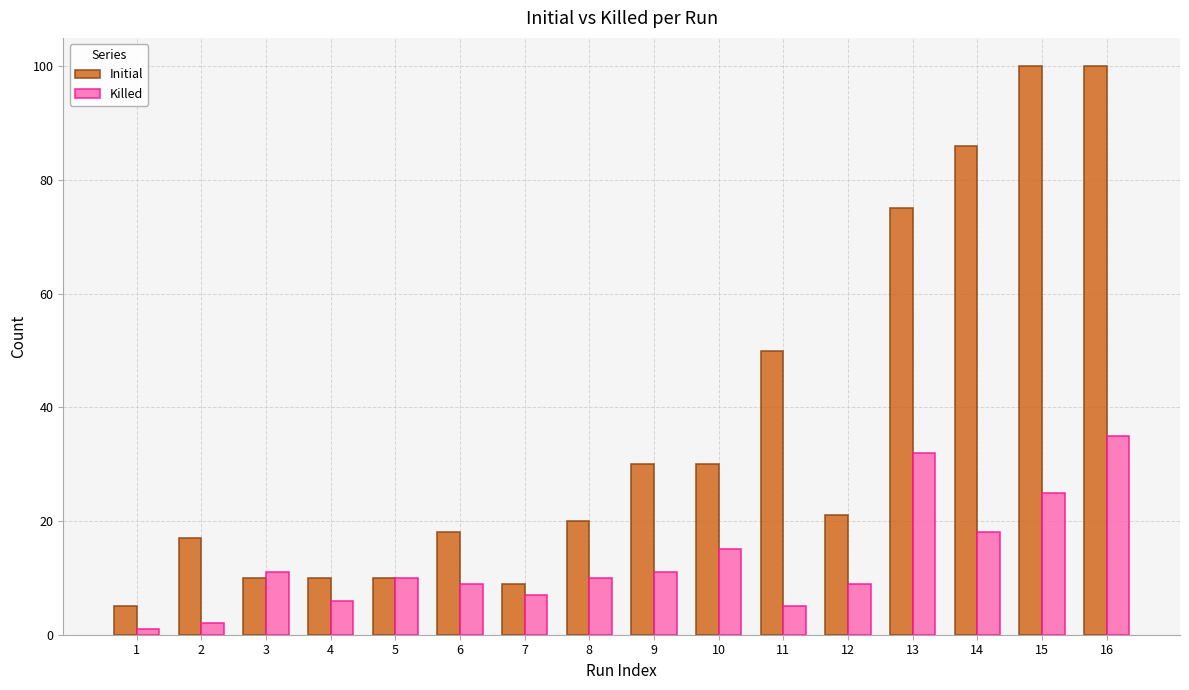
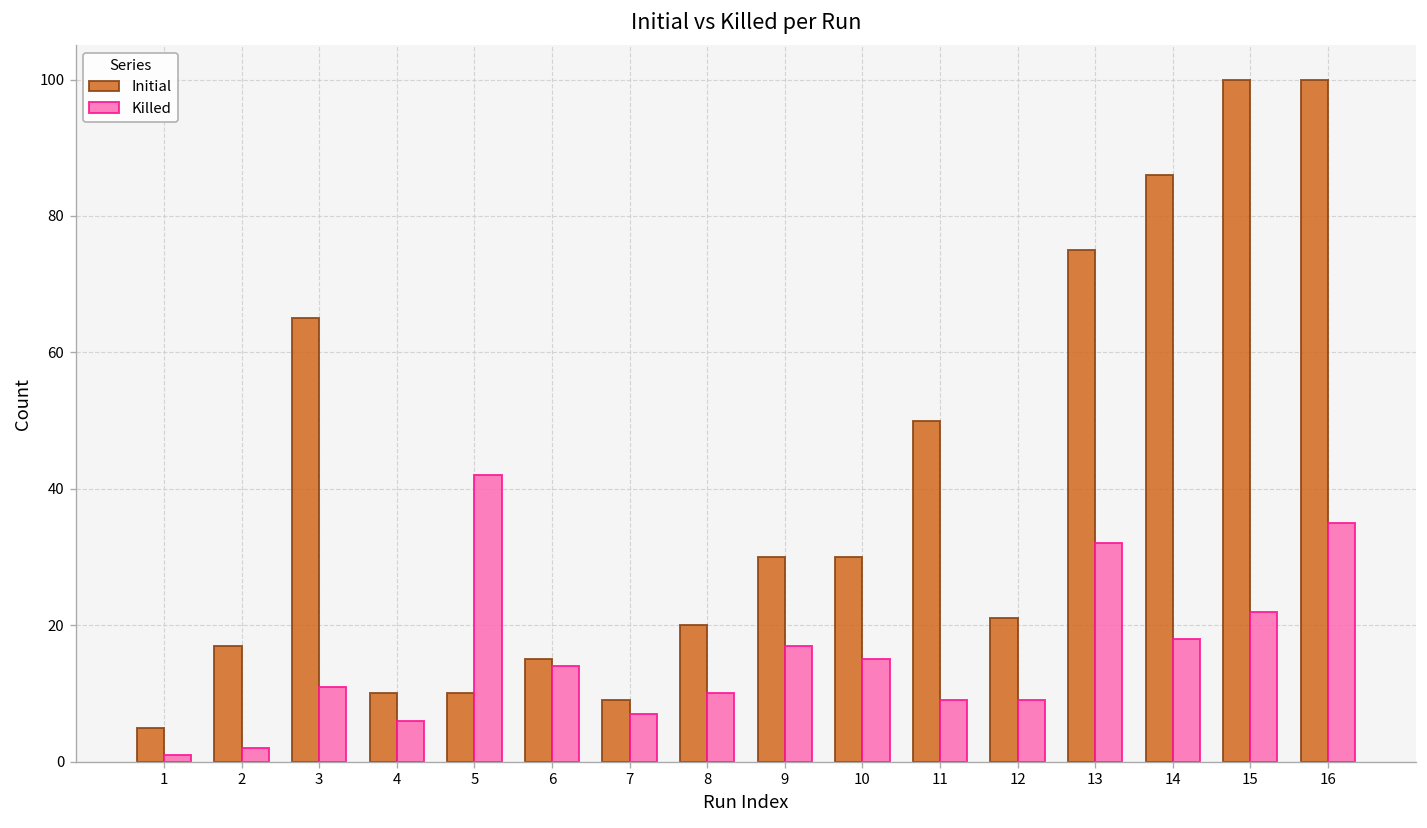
  {
    "Initial": {
      "1": 5,
      "2": 17,
-     "3": 10,
+     "3": 65,
      "4": 10,
      "5": 10,
-     "6": 18,
+     "6": 15,
      "7": 9,
      "8": 20,
      "9": 30,
      "10": 30,
      "11": 50,
      "12": 21,
      "13": 75,
      "14": 86,
      "15": 100,
      "16": 100
    },
    "Killed": {
      "1": 1,
      "2": 2,
      "3": 11,
      "4": 6,
-     "5": 10,
-     "6": 9,
+     "5": 42,
+     "6": 14,
      "7": 7,
      "8": 10,
-     "9": 11,
+     "9": 17,
      "10": 15,
-     "11": 5,
+     "11": 9,
      "12": 9,
      "13": 32,
      "14": 18,
-     "15": 25,
+     "15": 22,
      "16": 35
    }
  }
